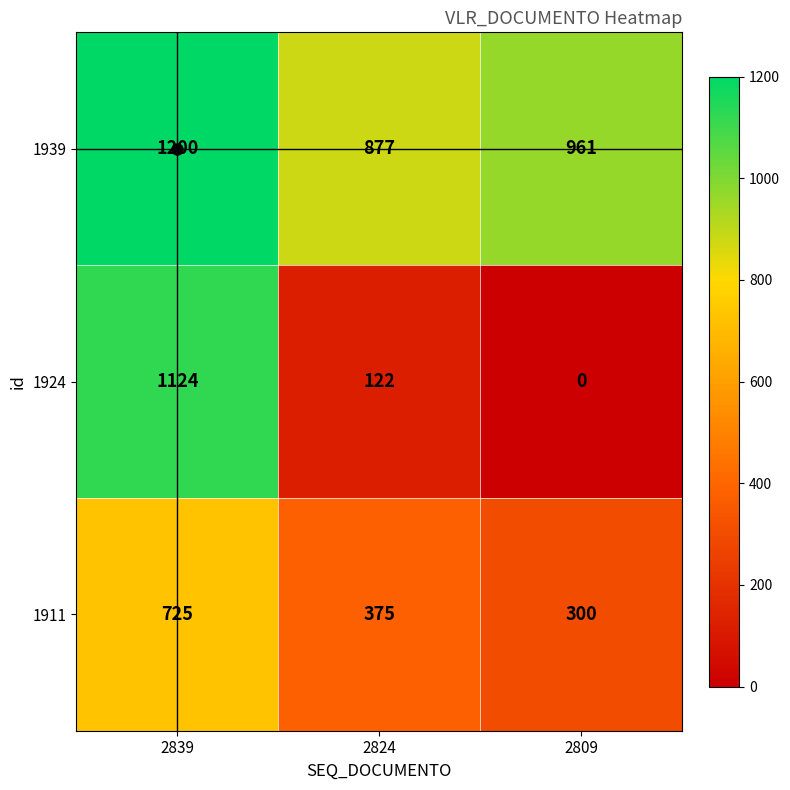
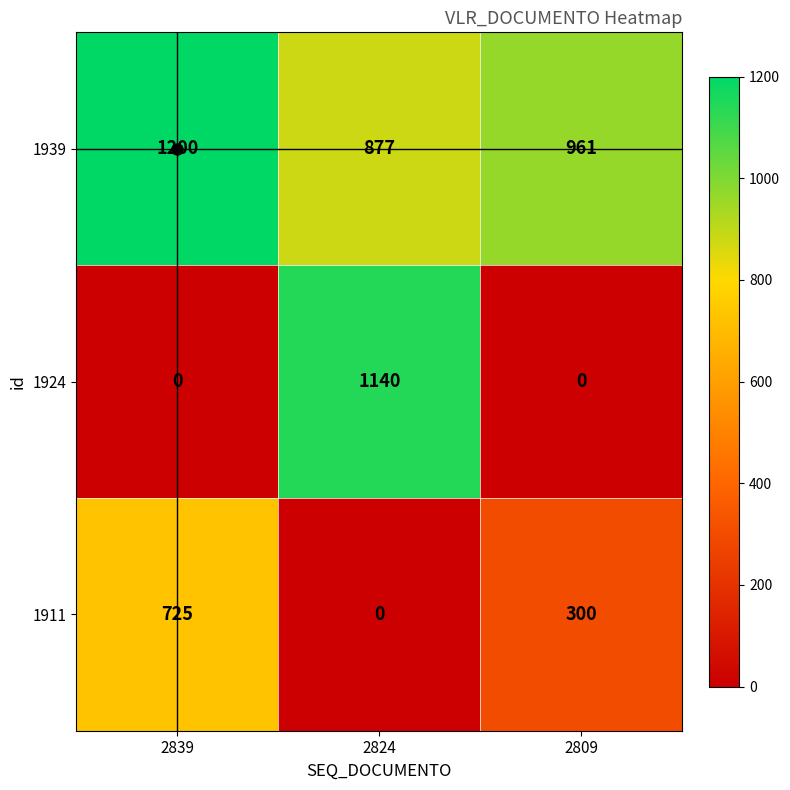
  {
    "1939": {
      "2824": 877,
      "2809": 961
    },
    "1924": {
-     "2839": 1124,
-     "2824": 122,
+     "2839": 0,
+     "2824": 1140,
      "2809": 0
    },
    "1911": {
      "2839": 725,
-     "2824": 375,
+     "2824": 0,
      "2809": 300
    }
  }
